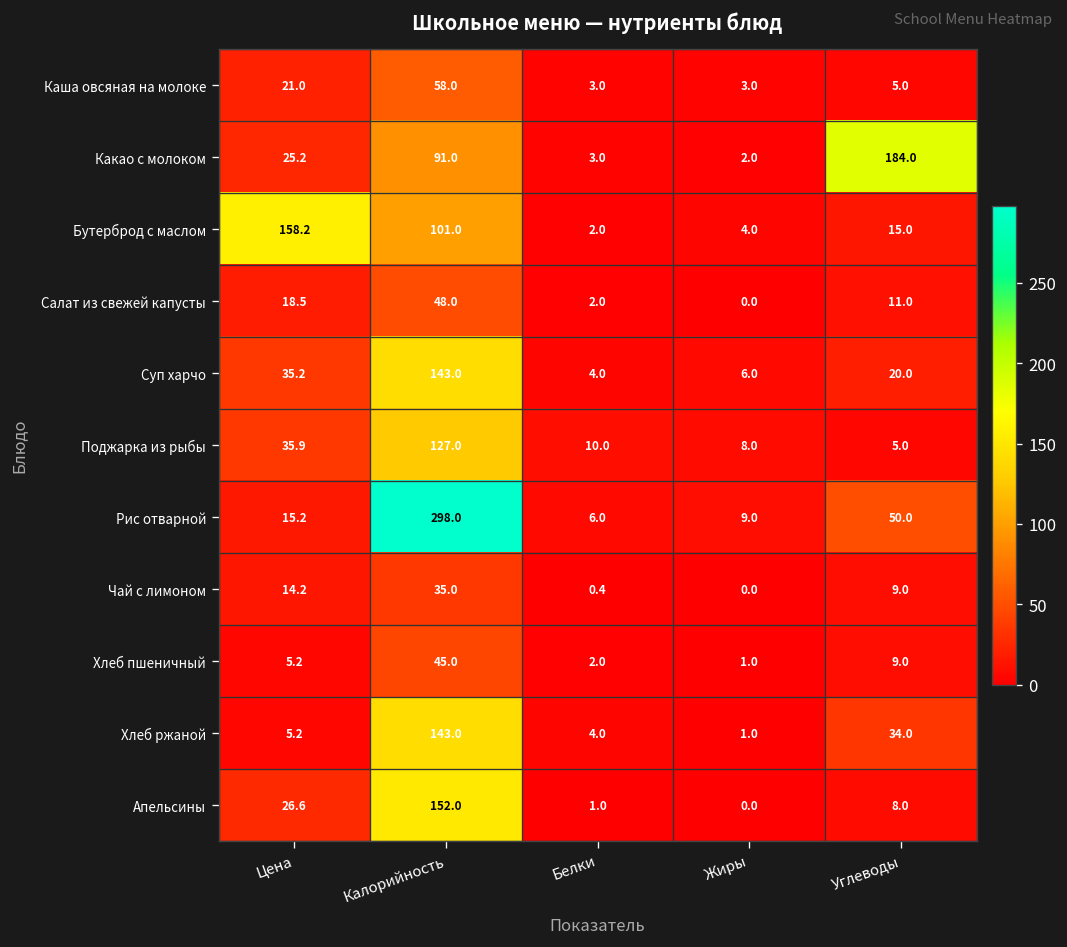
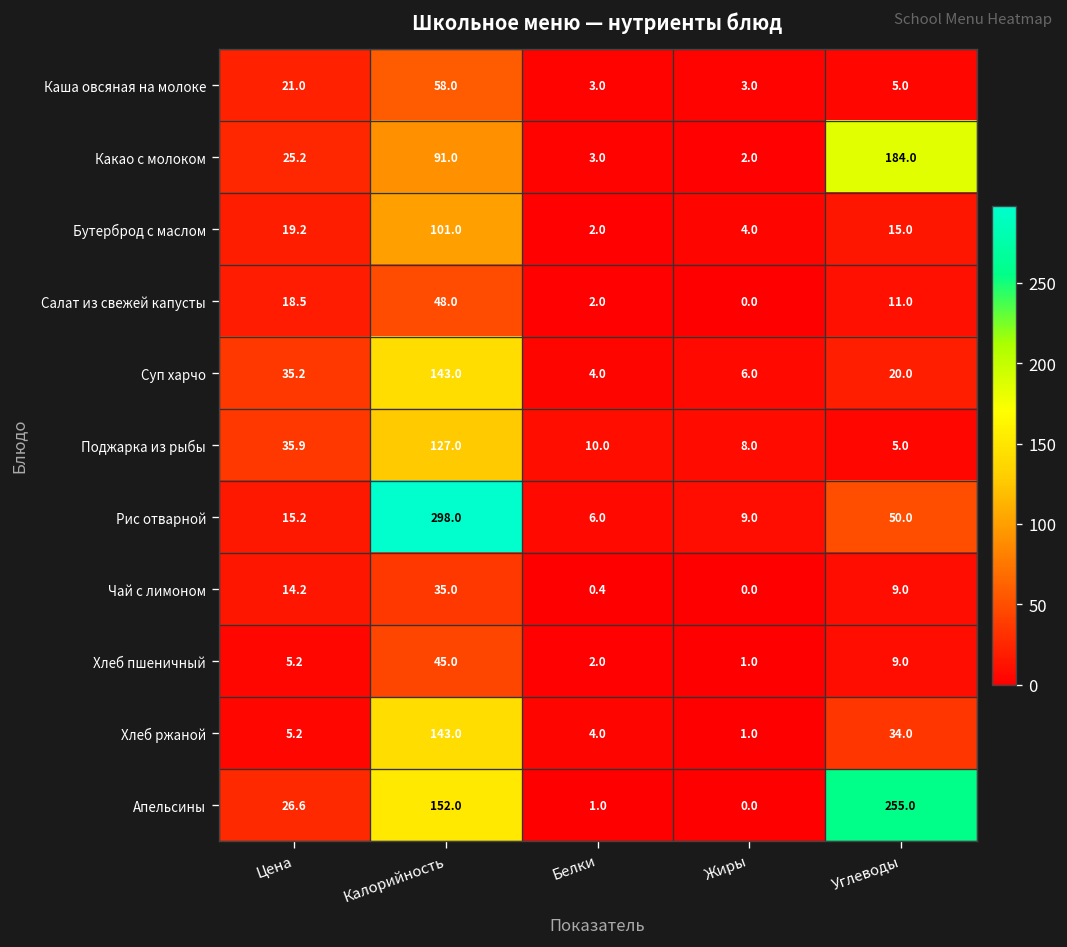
  {
    "Каша овсяная на молоке": {
      "Цена": 21.0,
      "Калорийность": 58.0,
      "Белки": 3.0,
      "Жиры": 3.0,
      "Углеводы": 5.0
    },
    "Какао с молоком": {
      "Цена": 25.2,
      "Калорийность": 91.0,
      "Белки": 3.0,
      "Жиры": 2.0,
      "Углеводы": 184.0
    },
    "Бутерброд с маслом": {
-     "Цена": 158.2,
+     "Цена": 19.2,
      "Калорийность": 101.0,
      "Белки": 2.0,
      "Жиры": 4.0,
      "Углеводы": 15.0
    },
    "Салат из свежей капусты": {
      "Цена": 18.5,
      "Калорийность": 48.0,
      "Белки": 2.0,
      "Жиры": 0.0,
      "Углеводы": 11.0
    },
    "Суп харчо": {
      "Цена": 35.2,
      "Калорийность": 143.0,
      "Белки": 4.0,
      "Жиры": 6.0,
      "Углеводы": 20.0
    },
    "Поджарка из рыбы": {
      "Цена": 35.9,
      "Калорийность": 127.0,
      "Белки": 10.0,
      "Жиры": 8.0,
      "Углеводы": 5.0
    },
    "Рис отварной": {
      "Цена": 15.2,
      "Калорийность": 298.0,
      "Белки": 6.0,
      "Жиры": 9.0,
      "Углеводы": 50.0
    },
    "Чай с лимоном": {
      "Цена": 14.2,
      "Калорийность": 35.0,
      "Белки": 0.4,
      "Жиры": 0.0,
      "Углеводы": 9.0
    },
    "Хлеб пшеничный": {
      "Цена": 5.2,
      "Калорийность": 45.0,
      "Белки": 2.0,
      "Жиры": 1.0,
      "Углеводы": 9.0
    },
    "Хлеб ржаной": {
      "Цена": 5.2,
      "Калорийность": 143.0,
      "Белки": 4.0,
      "Жиры": 1.0,
      "Углеводы": 34.0
    },
    "Апельсины": {
      "Цена": 26.6,
      "Калорийность": 152.0,
      "Белки": 1.0,
      "Жиры": 0.0,
-     "Углеводы": 8.0
+     "Углеводы": 255.0
    }
  }
